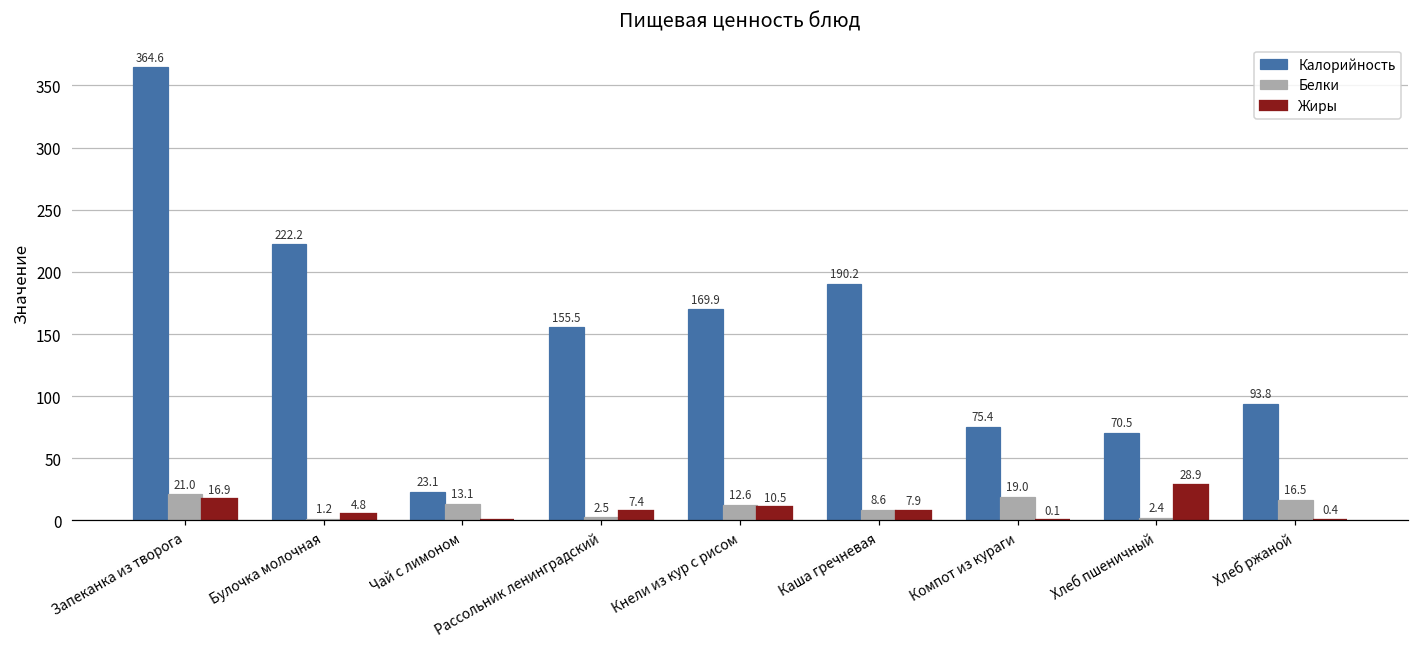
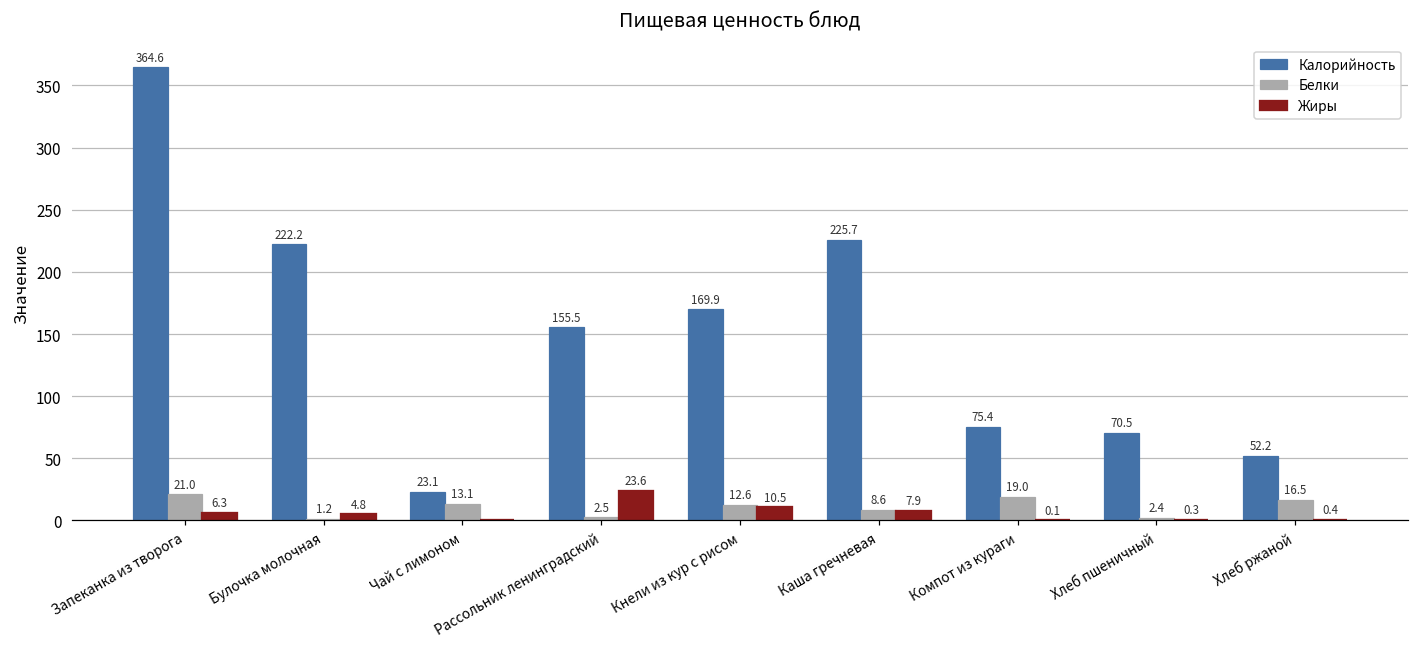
  {
    "Калорийность": {
      "Запеканка из творога": 364.6,
      "Булочка молочная": 222.2,
      "Чай с лимоном": 23.1,
      "Рассольник ленинградский": 155.5,
      "Кнели из кур с рисом": 169.9,
-     "Каша гречневая": 190.2,
+     "Каша гречневая": 225.7,
      "Компот из кураги": 75.4,
      "Хлеб пшеничный": 70.5,
-     "Хлеб ржаной": 93.8
+     "Хлеб ржаной": 52.2
    },
    "Белки": {
      "Запеканка из творога": 21.0,
      "Булочка молочная": 1.2,
      "Чай с лимоном": 13.1,
      "Рассольник ленинградский": 2.5,
      "Кнели из кур с рисом": 12.6,
      "Каша гречневая": 8.6,
      "Компот из кураги": 19.0,
      "Хлеб пшеничный": 2.4,
      "Хлеб ржаной": 16.5
    },
    "Жиры": {
-     "Запеканка из творога": 16.9,
+     "Запеканка из творога": 6.3,
      "Булочка молочная": 4.8,
-     "Рассольник ленинградский": 7.4,
+     "Рассольник ленинградский": 23.6,
      "Кнели из кур с рисом": 10.5,
      "Каша гречневая": 7.9,
      "Компот из кураги": 0.1,
-     "Хлеб пшеничный": 28.9,
+     "Хлеб пшеничный": 0.3,
      "Хлеб ржаной": 0.4
    }
  }
